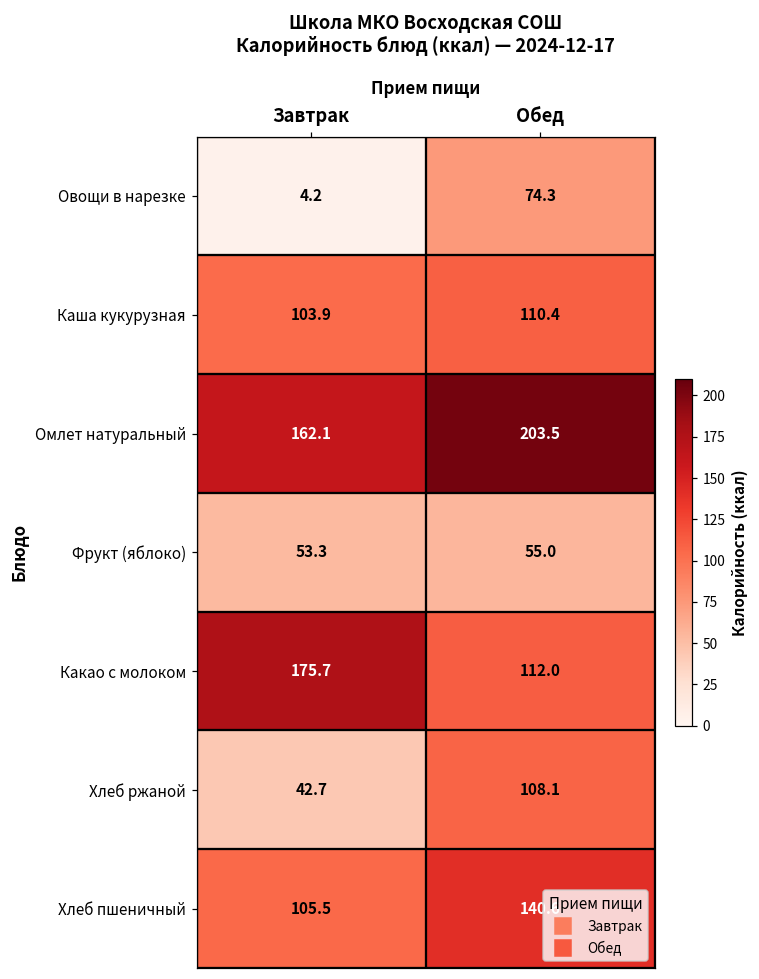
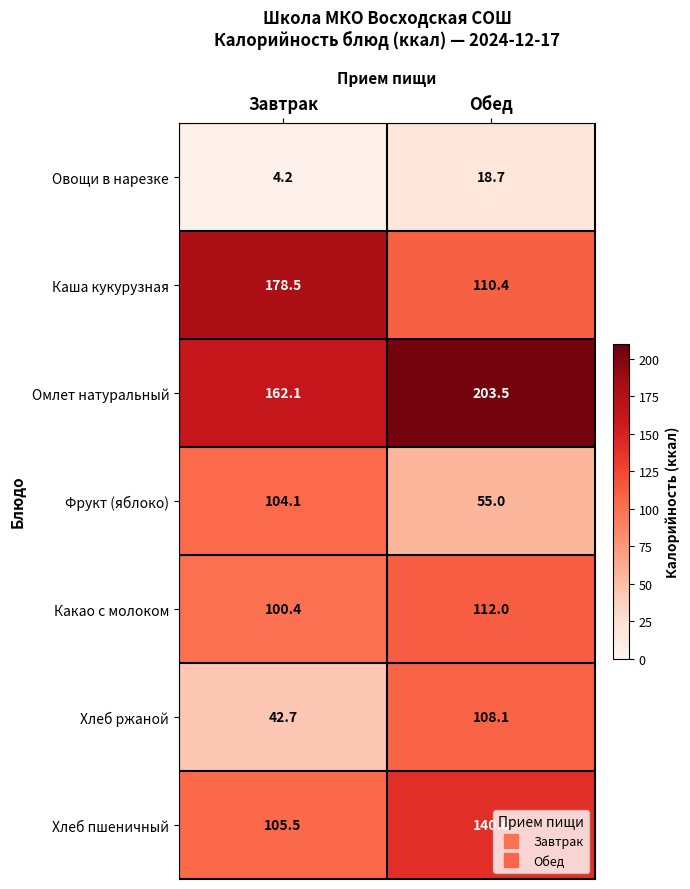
  {
    "Овощи в нарезке": {
      "Завтрак": 4.2,
-     "Обед": 74.3
+     "Обед": 18.7
    },
    "Каша кукурузная": {
-     "Завтрак": 103.9,
+     "Завтрак": 178.5,
      "Обед": 110.4
    },
    "Омлет натуральный": {
      "Завтрак": 162.1,
      "Обед": 203.5
    },
    "Фрукт (яблоко)": {
-     "Завтрак": 53.3,
+     "Завтрак": 104.1,
      "Обед": 55.0
    },
    "Какао с молоком": {
-     "Завтрак": 175.7,
+     "Завтрак": 100.4,
      "Обед": 112.0
    },
    "Хлеб ржаной": {
      "Завтрак": 42.7,
      "Обед": 108.1
    },
    "Хлеб пшеничный": {
      "Завтрак": 105.5
    }
  }
